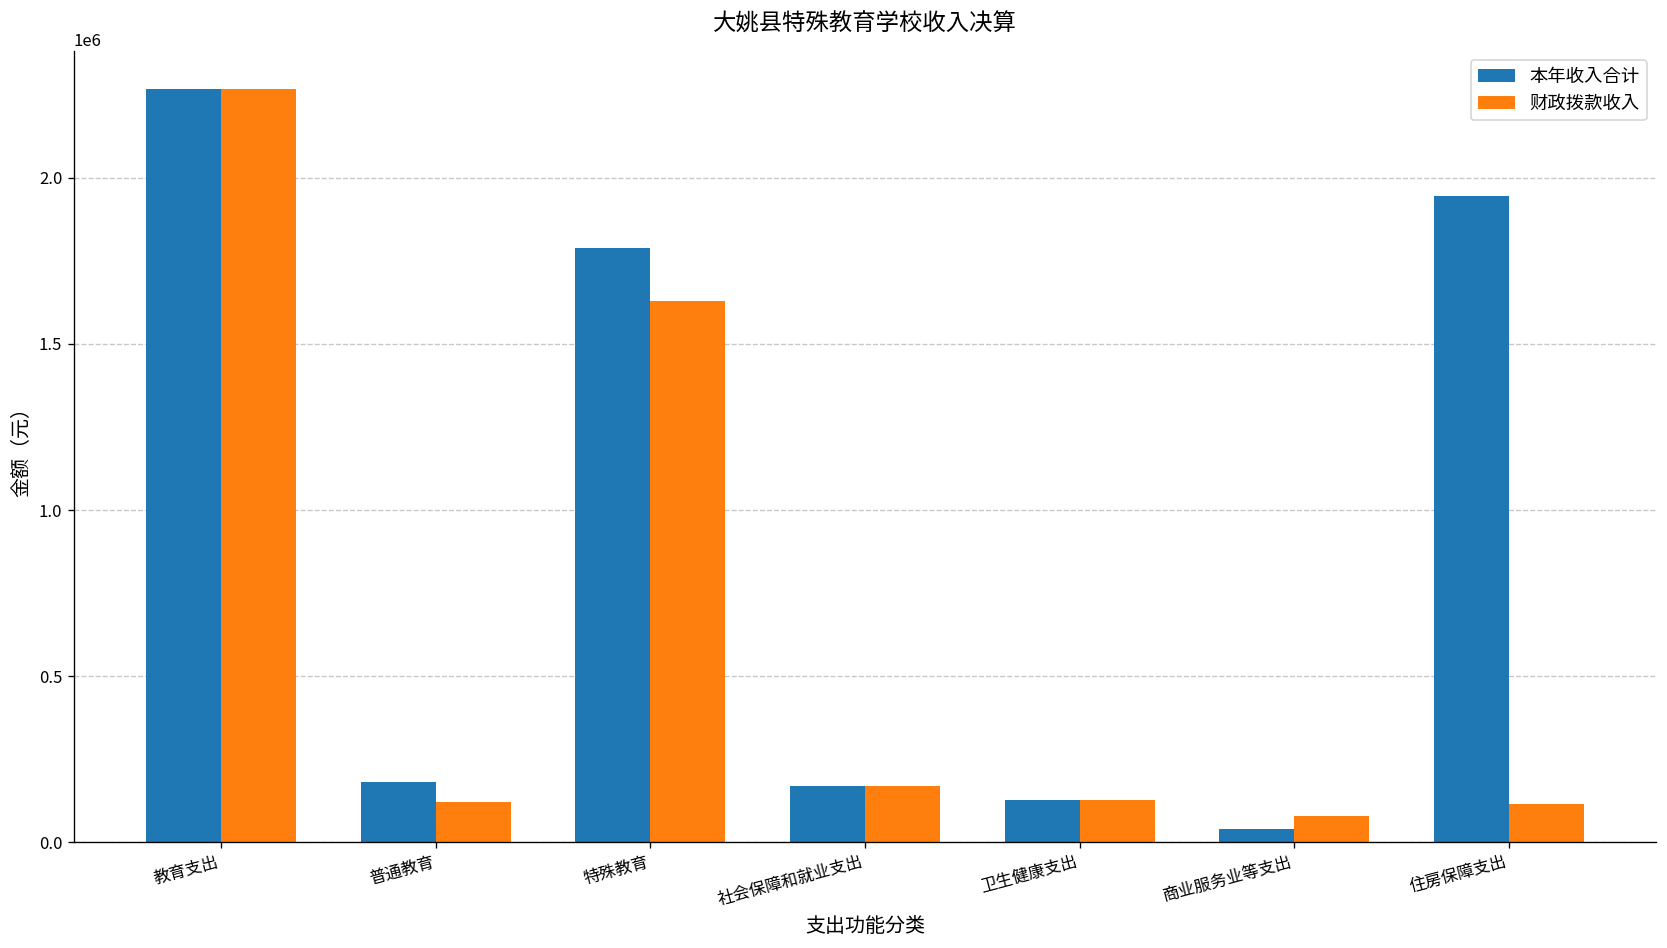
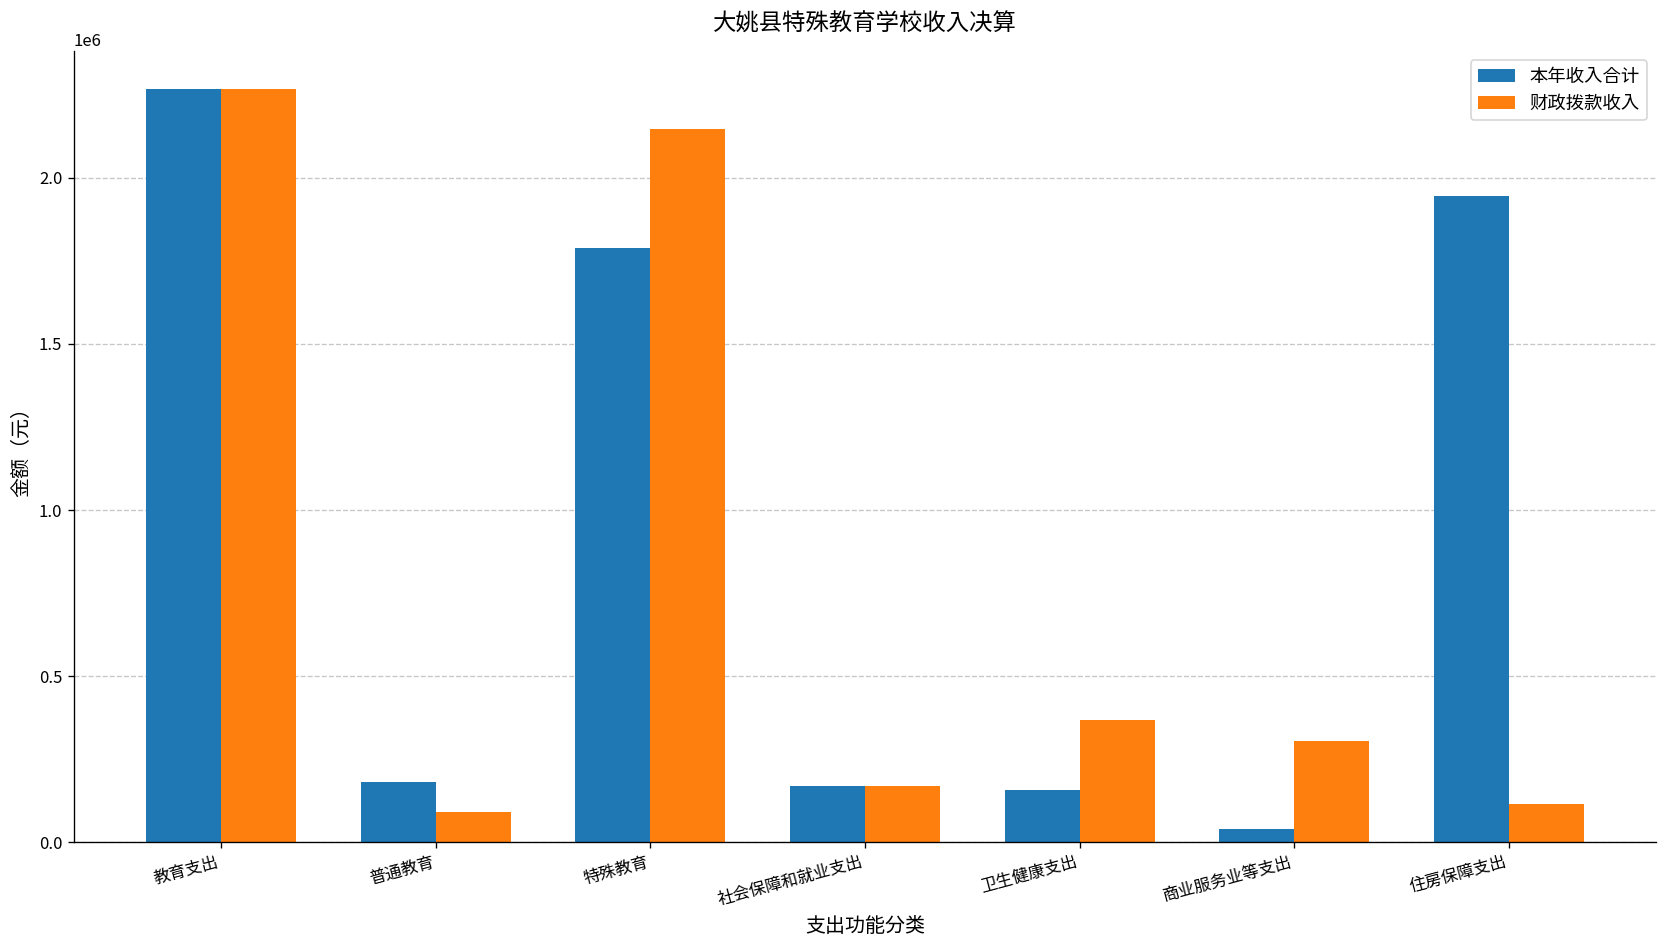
  {
    "本年收入合计": {
      "教育支出": 2270000,
      "普通教育": 180000,
      "特殊教育": 1790000,
      "社会保障和就业支出": 170000,
-     "卫生健康支出": 130000,
+     "卫生健康支出": 160000,
      "商业服务业等支出": 40000,
      "住房保障支出": 1950000
    },
    "财政拨款收入": {
      "教育支出": 2270000,
-     "普通教育": 120000,
-     "特殊教育": 1630000,
+     "普通教育": 90000,
+     "特殊教育": 2150000,
      "社会保障和就业支出": 170000,
-     "卫生健康支出": 130000,
-     "商业服务业等支出": 80000,
+     "卫生健康支出": 370000,
+     "商业服务业等支出": 300000,
      "住房保障支出": 110000
    }
  }
